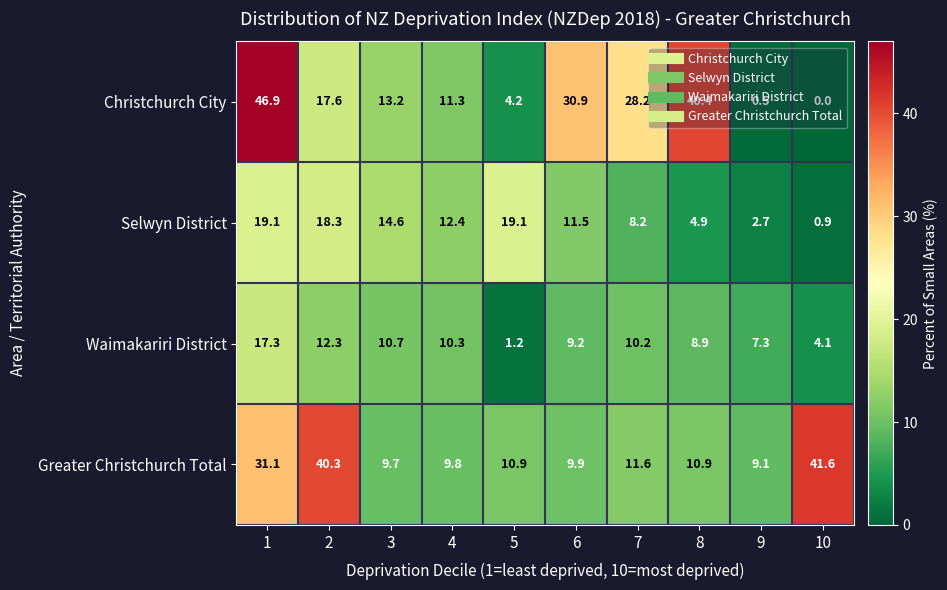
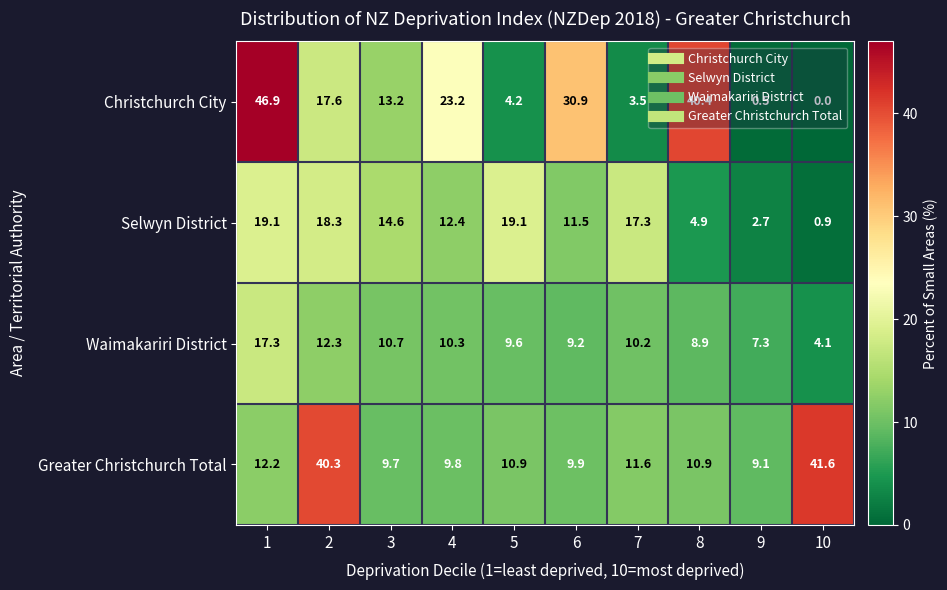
  {
    "Christchurch City": {
      "1": 46.9,
      "2": 17.6,
      "3": 13.2,
-     "4": 11.3,
+     "4": 23.2,
      "5": 4.2,
      "6": 30.9,
-     "7": 28.2
+     "7": 3.5
    },
    "Selwyn District": {
      "1": 19.1,
      "2": 18.3,
      "3": 14.6,
      "4": 12.4,
      "5": 19.1,
      "6": 11.5,
-     "7": 8.2,
+     "7": 17.3,
      "8": 4.9,
      "9": 2.7,
      "10": 0.9
    },
    "Waimakariri District": {
      "1": 17.3,
      "2": 12.3,
      "3": 10.7,
      "4": 10.3,
-     "5": 1.2,
+     "5": 9.6,
      "6": 9.2,
      "7": 10.2,
      "8": 8.9,
      "9": 7.3,
      "10": 4.1
    },
    "Greater Christchurch Total": {
-     "1": 31.1,
+     "1": 12.2,
      "2": 40.3,
      "3": 9.7,
      "4": 9.8,
      "5": 10.9,
      "6": 9.9,
      "7": 11.6,
      "8": 10.9,
      "9": 9.1,
      "10": 41.6
    }
  }
